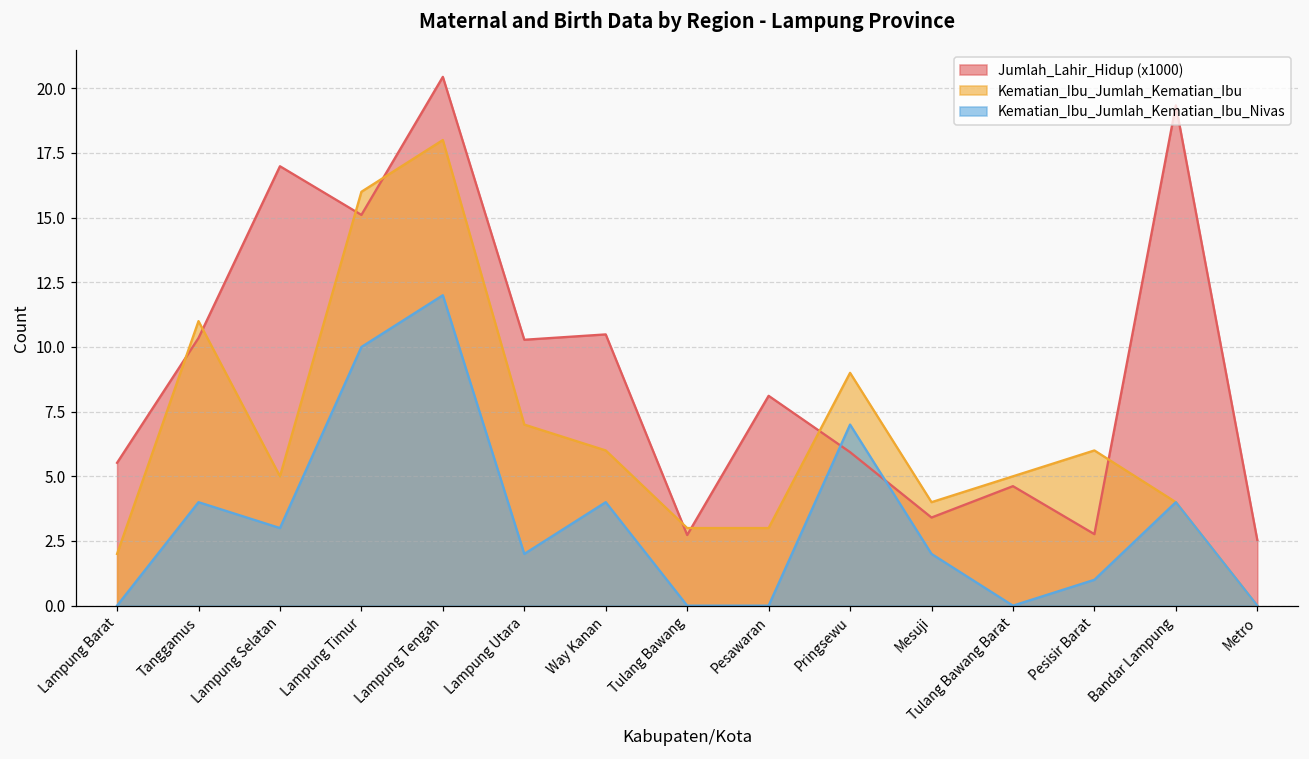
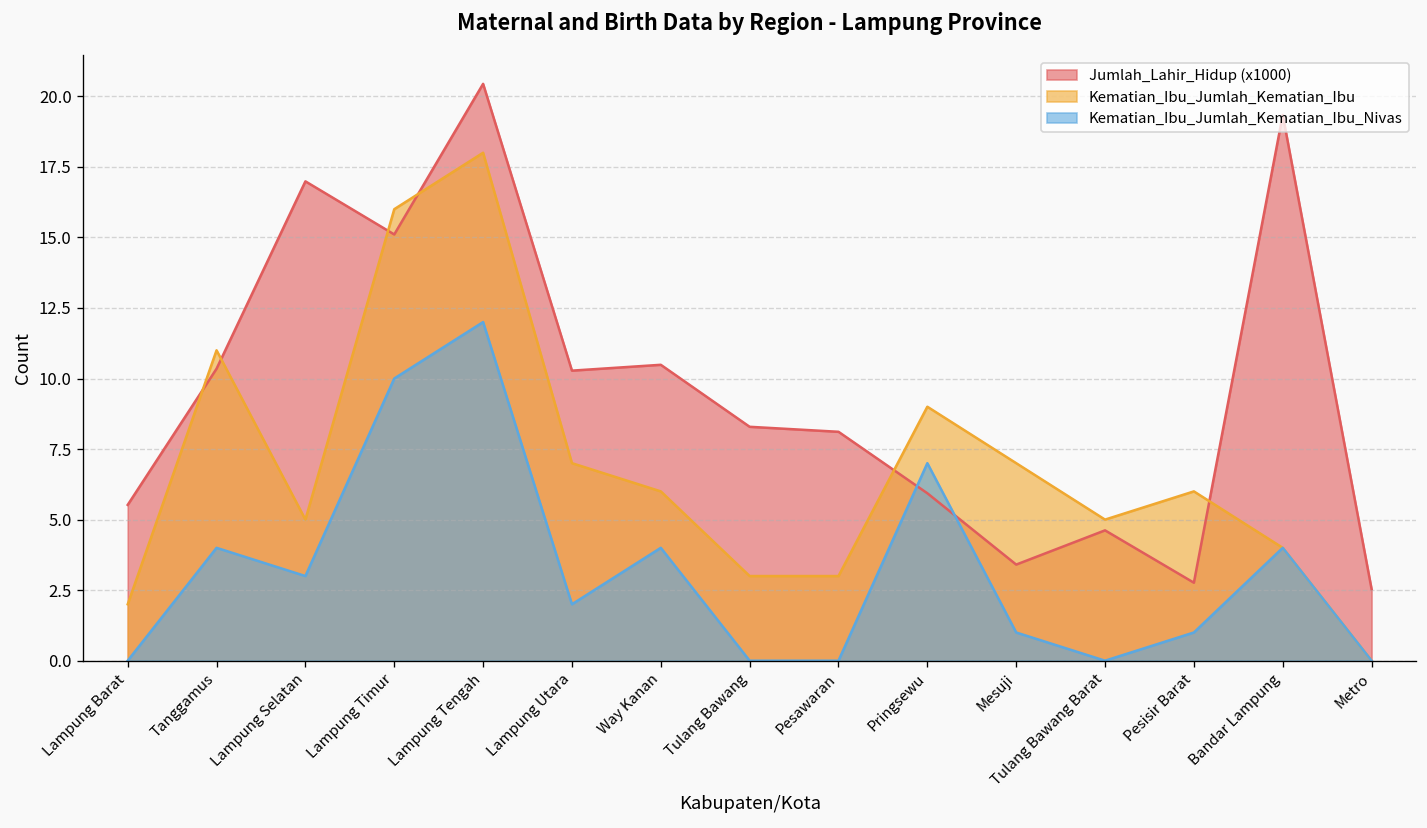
  {
    "Jumlah_Lahir_Hidup (x1000)": {
      "Lampung Barat": 5.5,
      "Tanggamus": 10.3,
      "Lampung Selatan": 17.0,
      "Lampung Timur": 15.1,
      "Lampung Tengah": 20.4,
      "Lampung Utara": 10.3,
      "Way Kanan": 10.5,
-     "Tulang Bawang": 2.7,
+     "Tulang Bawang": 8.3,
      "Pesawaran": 8.1,
      "Pringsewu": 5.9,
      "Mesuji": 3.4,
      "Tulang Bawang Barat": 4.6,
      "Pesisir Barat": 2.8,
      "Metro": 2.5
    },
    "Kematian_Ibu_Jumlah_Kematian_Ibu": {
      "Lampung Barat": 2,
      "Tanggamus": 11,
      "Lampung Selatan": 5,
      "Lampung Timur": 16,
      "Lampung Tengah": 18,
      "Lampung Utara": 7,
      "Way Kanan": 6,
      "Tulang Bawang": 3,
      "Pesawaran": 3,
      "Pringsewu": 9,
-     "Mesuji": 4,
+     "Mesuji": 7,
      "Tulang Bawang Barat": 5,
      "Pesisir Barat": 6
    },
    "Kematian_Ibu_Jumlah_Kematian_Ibu_Nivas": {
      "Lampung Barat": 0,
      "Tanggamus": 4,
      "Lampung Selatan": 3,
      "Lampung Timur": 10,
      "Lampung Tengah": 12,
      "Lampung Utara": 2,
      "Way Kanan": 4,
      "Tulang Bawang": 0,
      "Pesawaran": 0,
      "Pringsewu": 7,
-     "Mesuji": 2,
+     "Mesuji": 1,
      "Tulang Bawang Barat": 0,
      "Pesisir Barat": 1
    }
  }
